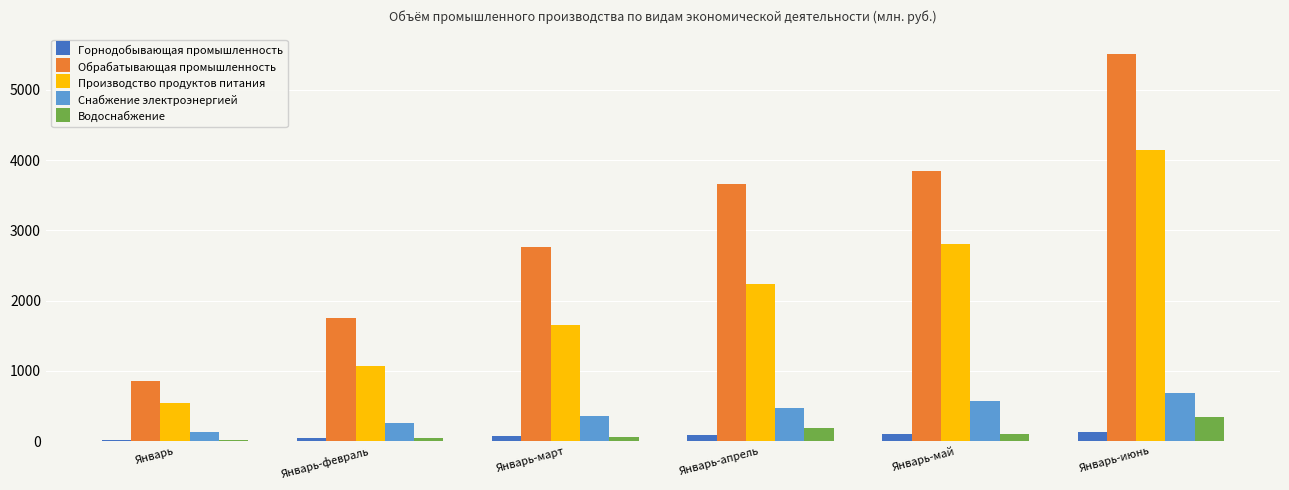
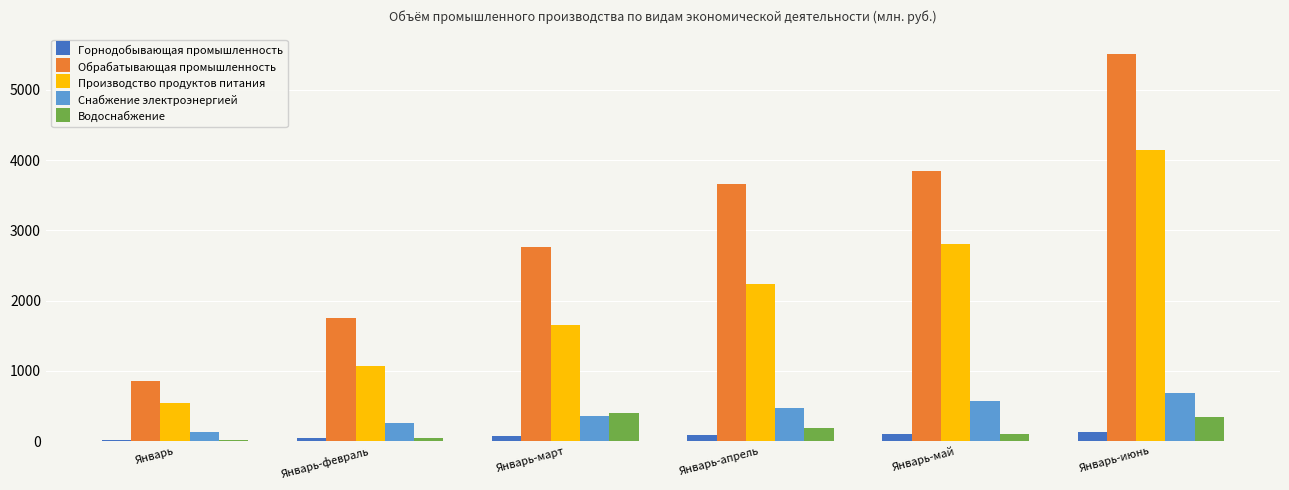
  {
    "Обрабатывающая промышленность": {
      "Январь": 900,
      "Январь-февраль": 1800,
      "Январь-март": 2800,
      "Январь-апрель": 3700,
      "Январь-май": 3800,
      "Январь-июнь": 5500
    },
    "Производство продуктов питания": {
      "Январь": 500,
      "Январь-февраль": 1100,
      "Январь-март": 1700,
      "Январь-апрель": 2200,
      "Январь-май": 2800,
      "Январь-июнь": 4100
    },
    "Водоснабжение": {
      "Январь-февраль": 0,
-     "Январь-март": 100,
+     "Январь-март": 400,
      "Январь-апрель": 200,
      "Январь-май": 100,
      "Январь-июнь": 300
    }
  }
